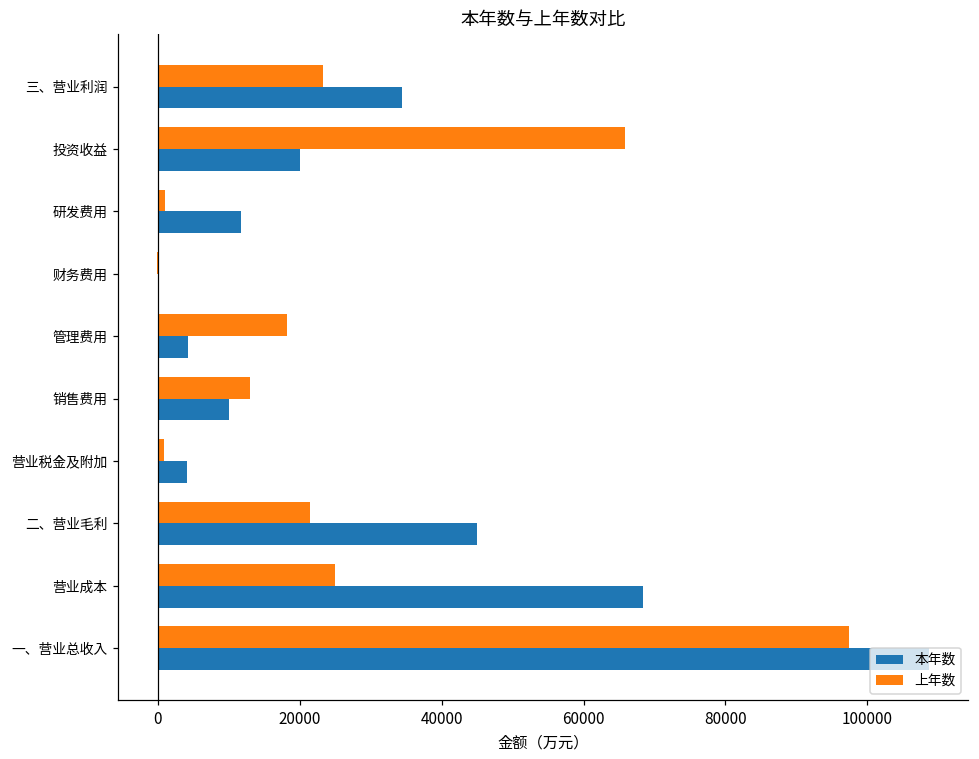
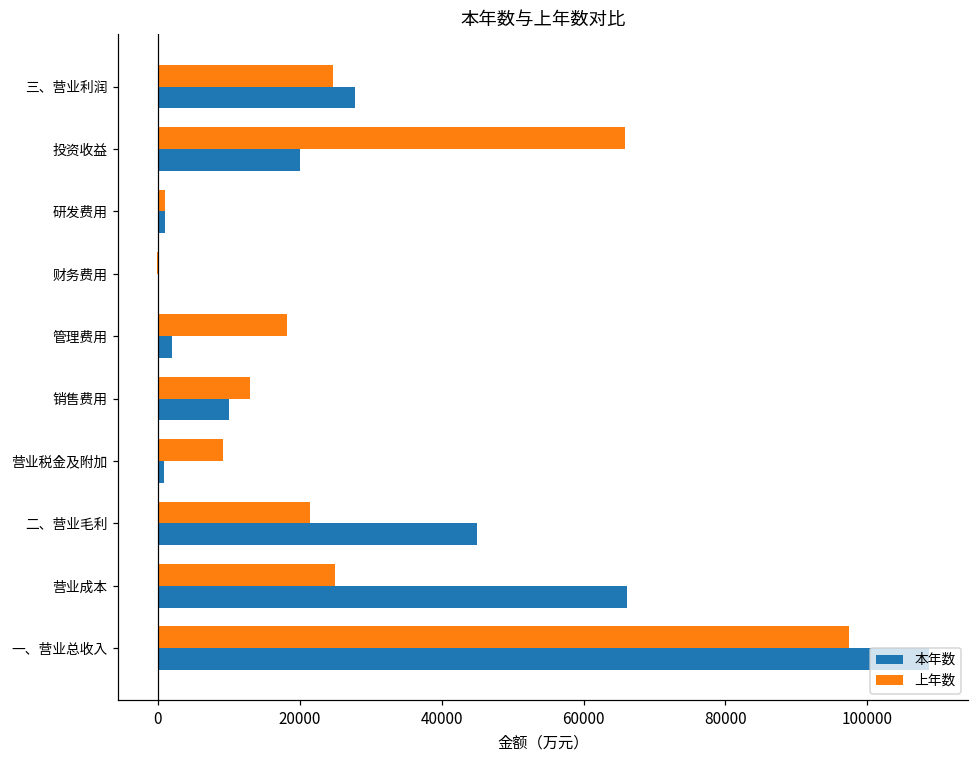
  {
    "本年数": {
-     "三、营业利润": 34000,
+     "三、营业利润": 28000,
      "投资收益": 20000,
-     "研发费用": 12000,
-     "管理费用": 4000,
+     "研发费用": 1000,
+     "管理费用": 2000,
      "销售费用": 10000,
-     "营业税金及附加": 4000,
+     "营业税金及附加": 1000,
      "二、营业毛利": 45000,
-     "营业成本": 68000
+     "营业成本": 66000
    },
    "上年数": {
-     "三、营业利润": 23000,
+     "三、营业利润": 25000,
      "投资收益": 66000,
      "研发费用": 1000,
      "管理费用": 18000,
      "销售费用": 13000,
-     "营业税金及附加": 1000,
+     "营业税金及附加": 9000,
      "二、营业毛利": 21000,
      "营业成本": 25000,
      "一、营业总收入": 97000
    }
  }
